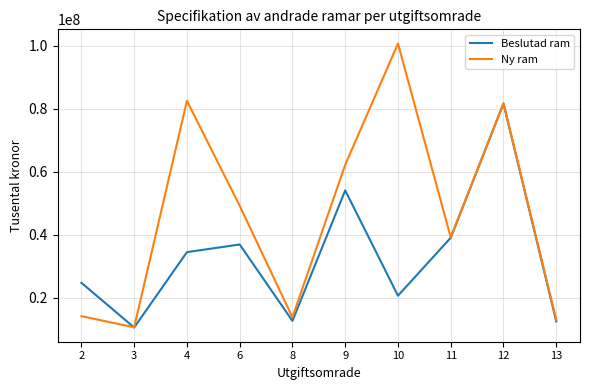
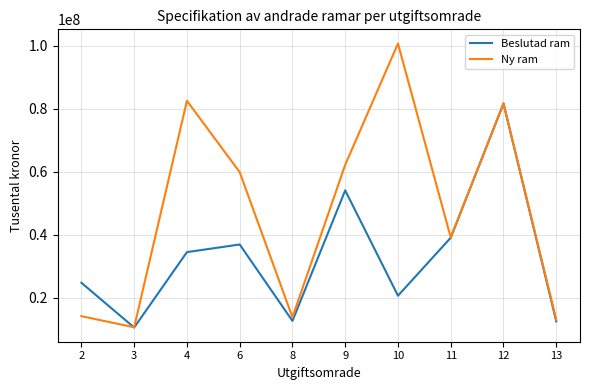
  {
    "Beslutad ram": {
      "2": 25000000,
      "4": 34000000,
      "6": 37000000,
      "8": 13000000,
      "9": 54000000,
      "10": 21000000
    },
    "Ny ram": {
      "2": 14000000,
      "4": 82000000,
-     "6": 49000000,
+     "6": 60000000,
      "8": 14000000,
      "9": 62000000,
      "10": 101000000
    }
  }
